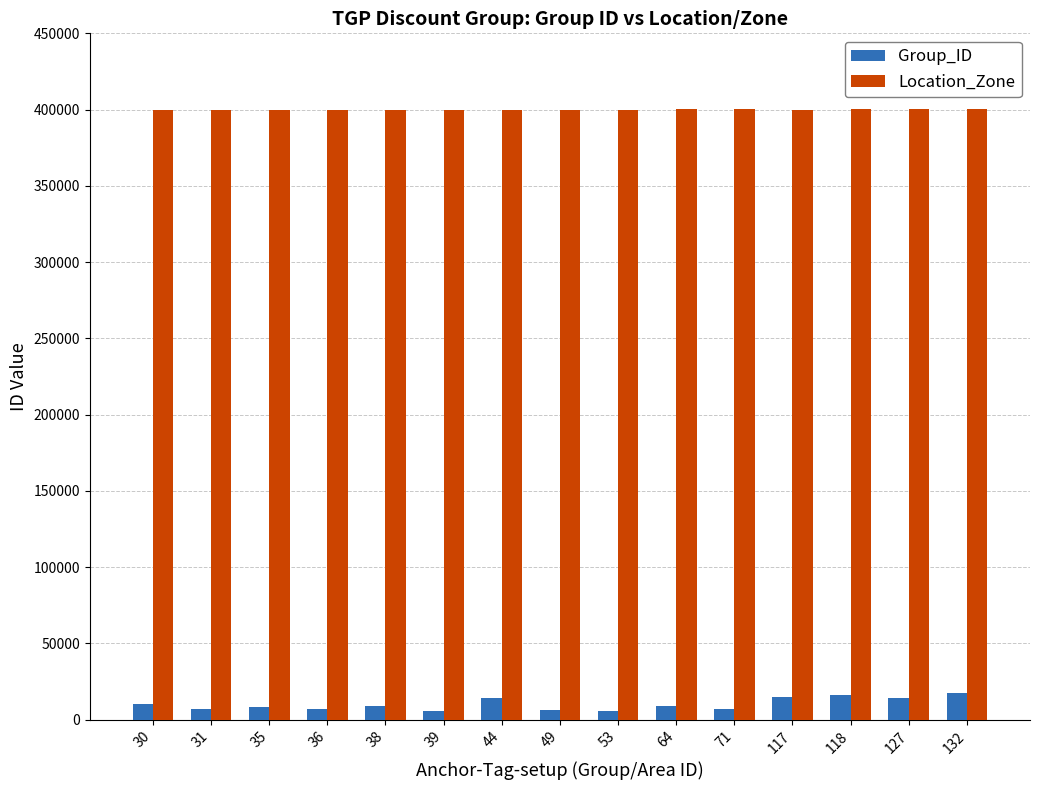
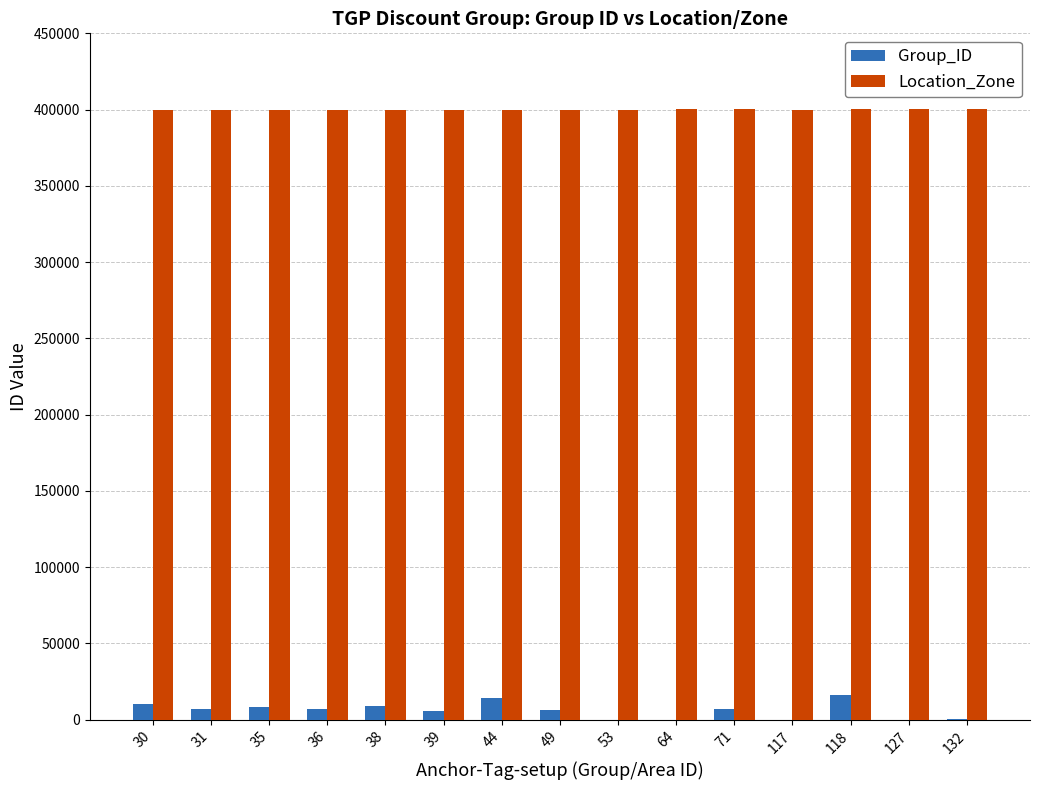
  {
    "Group_ID": {
      "30": 10000,
      "31": 7000,
      "35": 8000,
      "36": 7000,
      "38": 9000,
      "39": 6000,
      "44": 14000,
      "49": 6000,
-     "53": 6000,
-     "64": 9000,
+     "53": 0,
+     "64": 0,
      "71": 7000,
-     "117": 15000,
+     "117": 0,
      "118": 16000,
-     "127": 14000,
-     "132": 18000
+     "127": 0,
+     "132": 0
    },
    "Location_Zone": {
      "30": 400000,
      "31": 400000,
      "35": 400000,
      "36": 400000,
      "38": 400000,
      "39": 400000,
      "44": 400000,
      "49": 400000,
      "53": 400000,
      "64": 400000,
      "71": 400000,
      "117": 400000,
      "118": 400000,
      "127": 400000,
      "132": 400000
    }
  }
